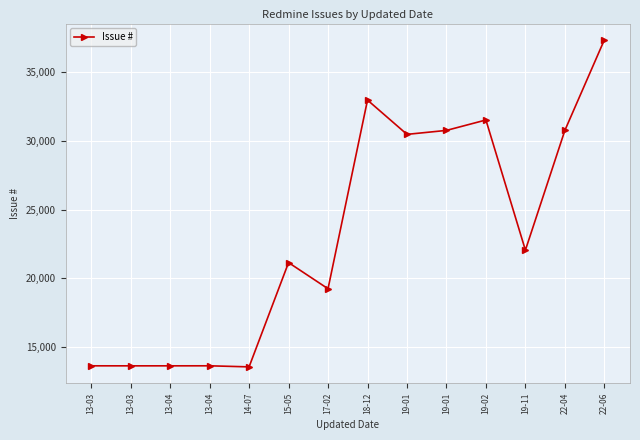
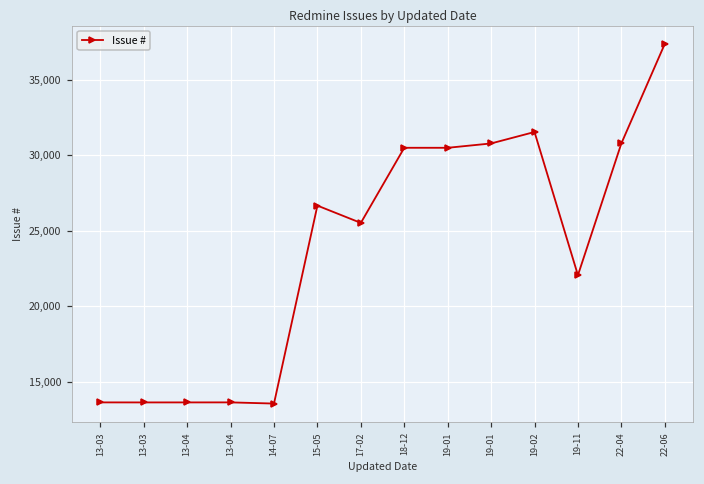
  {
    "14-07": "13,600",
-   "15-05": "21,100",
-   "17-02": "19,200",
-   "18-12": "33,000",
+   "15-05": "26,700",
+   "17-02": "25,500",
+   "18-12": "30,500",
    "19-02": "31,500",
    "19-11": "22,100",
    "22-04": "30,800",
    "22-06": "37,400"
  }
